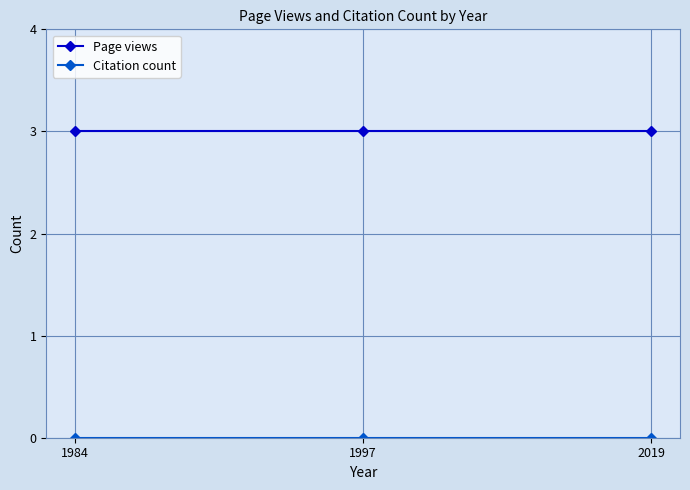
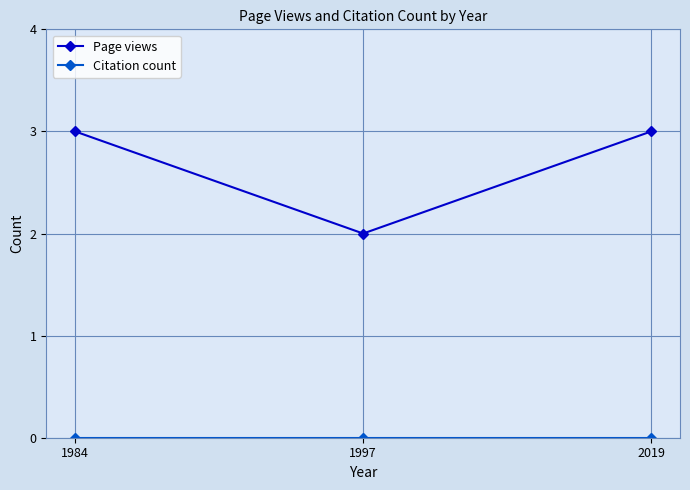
  {
    "Page views": {
      "1984": 3,
-     "1997": 3,
+     "1997": 2,
      "2019": 3
    },
    "Citation count": {
      "1984": 0,
      "1997": 0,
      "2019": 0
    }
  }
